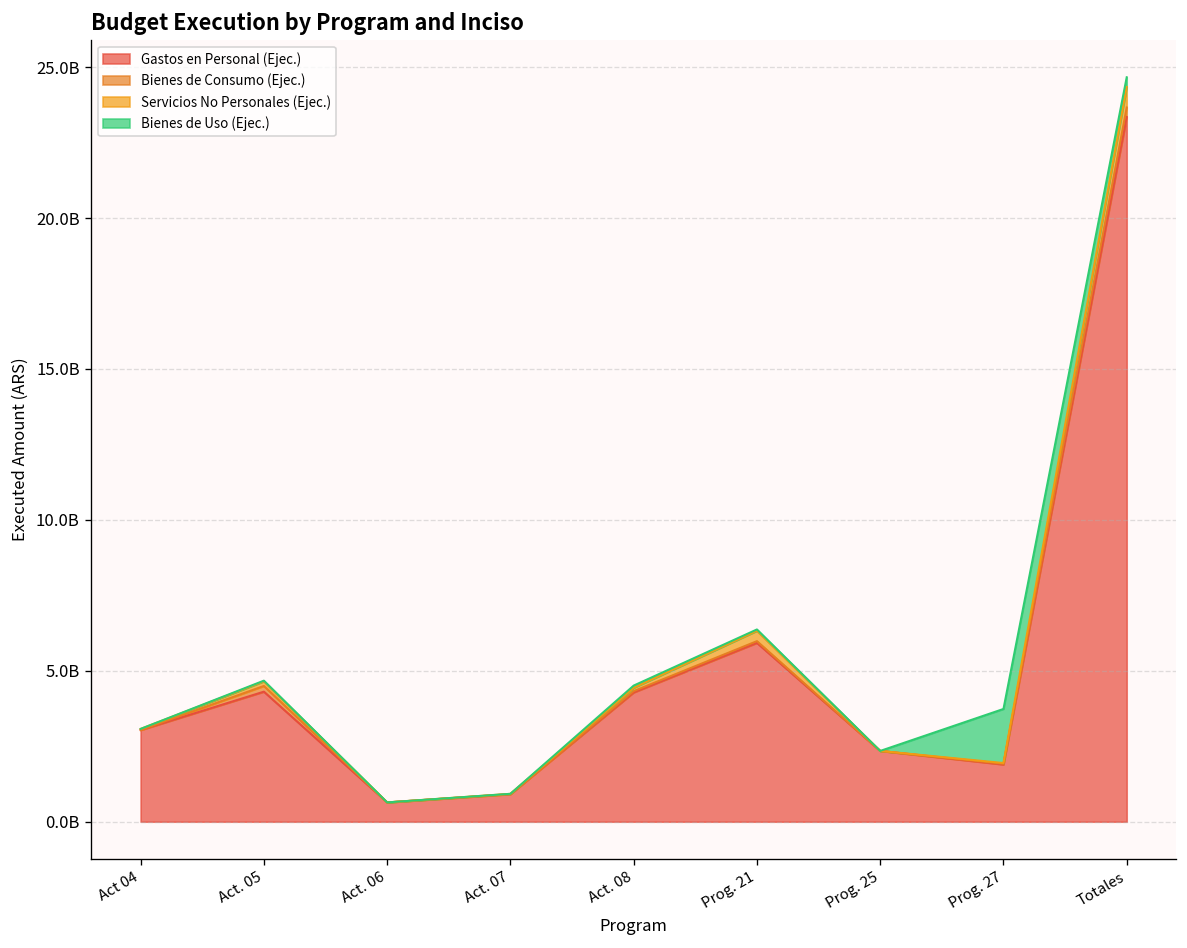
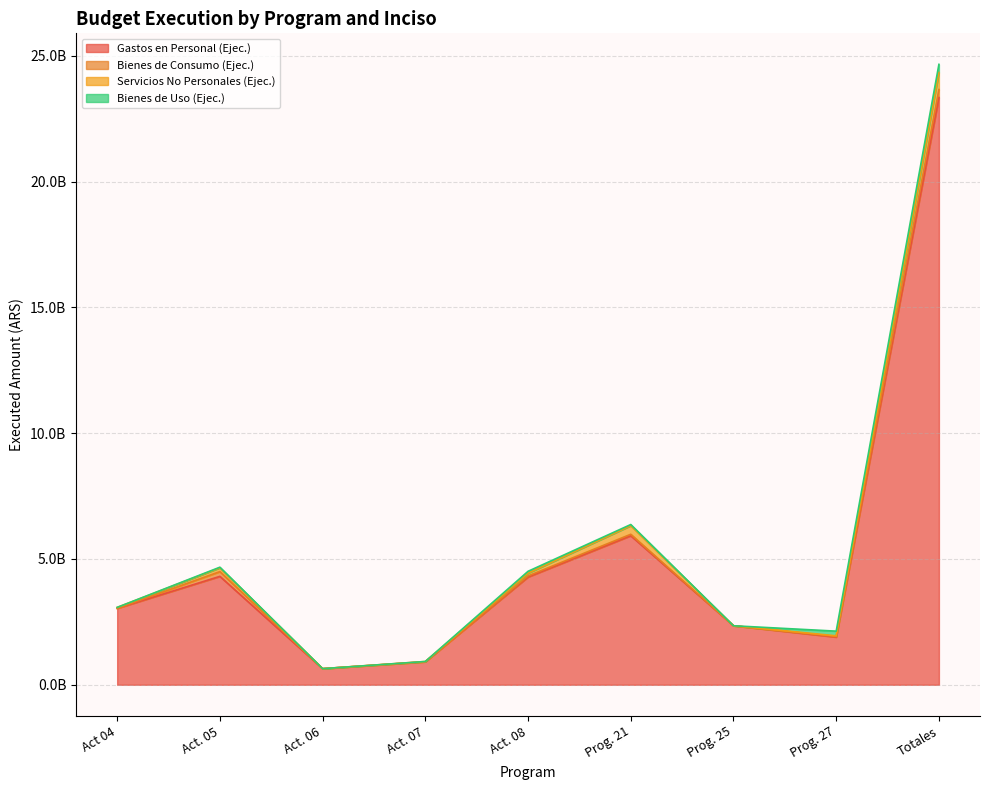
  {
    "Bienes de Uso (Ejec.)": {
-     "Prog. 27": 1800000000,
+     "Prog. 27": 200000000,
      "Totales": 300000000
    }
  }
